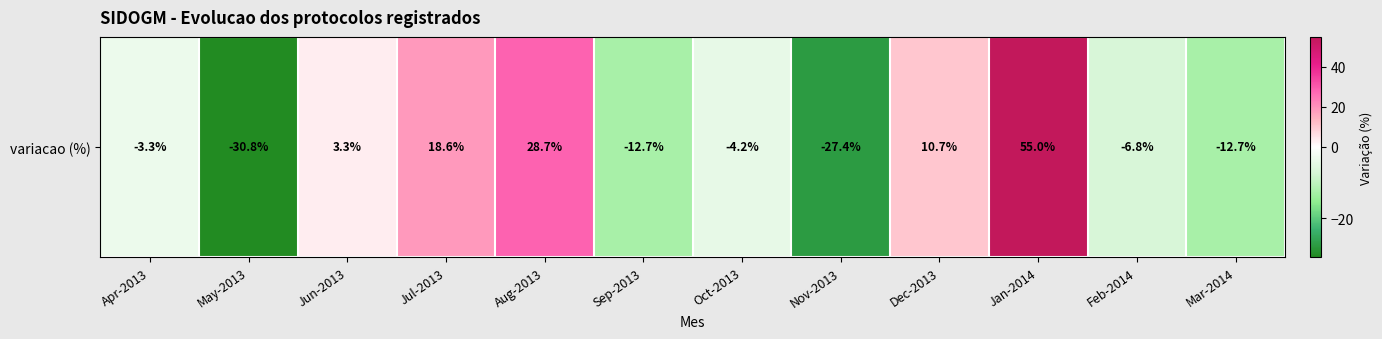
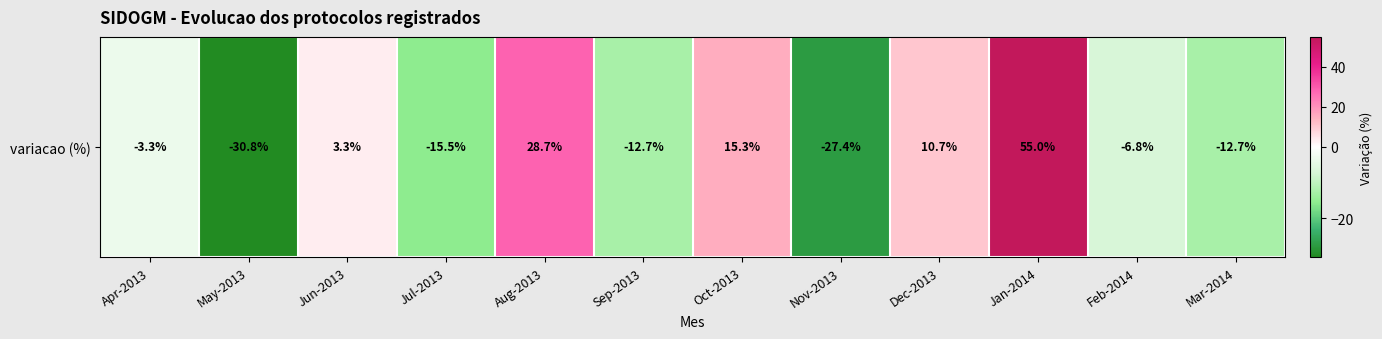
  {
    "variacao (%)": {
      "Apr-2013": "-3.3%",
      "May-2013": "-30.8%",
      "Jun-2013": "3.3%",
-     "Jul-2013": "18.6%",
+     "Jul-2013": "-15.5%",
      "Aug-2013": "28.7%",
      "Sep-2013": "-12.7%",
-     "Oct-2013": "-4.2%",
+     "Oct-2013": "15.3%",
      "Nov-2013": "-27.4%",
      "Dec-2013": "10.7%",
      "Jan-2014": "55.0%",
      "Feb-2014": "-6.8%",
      "Mar-2014": "-12.7%"
    }
  }
